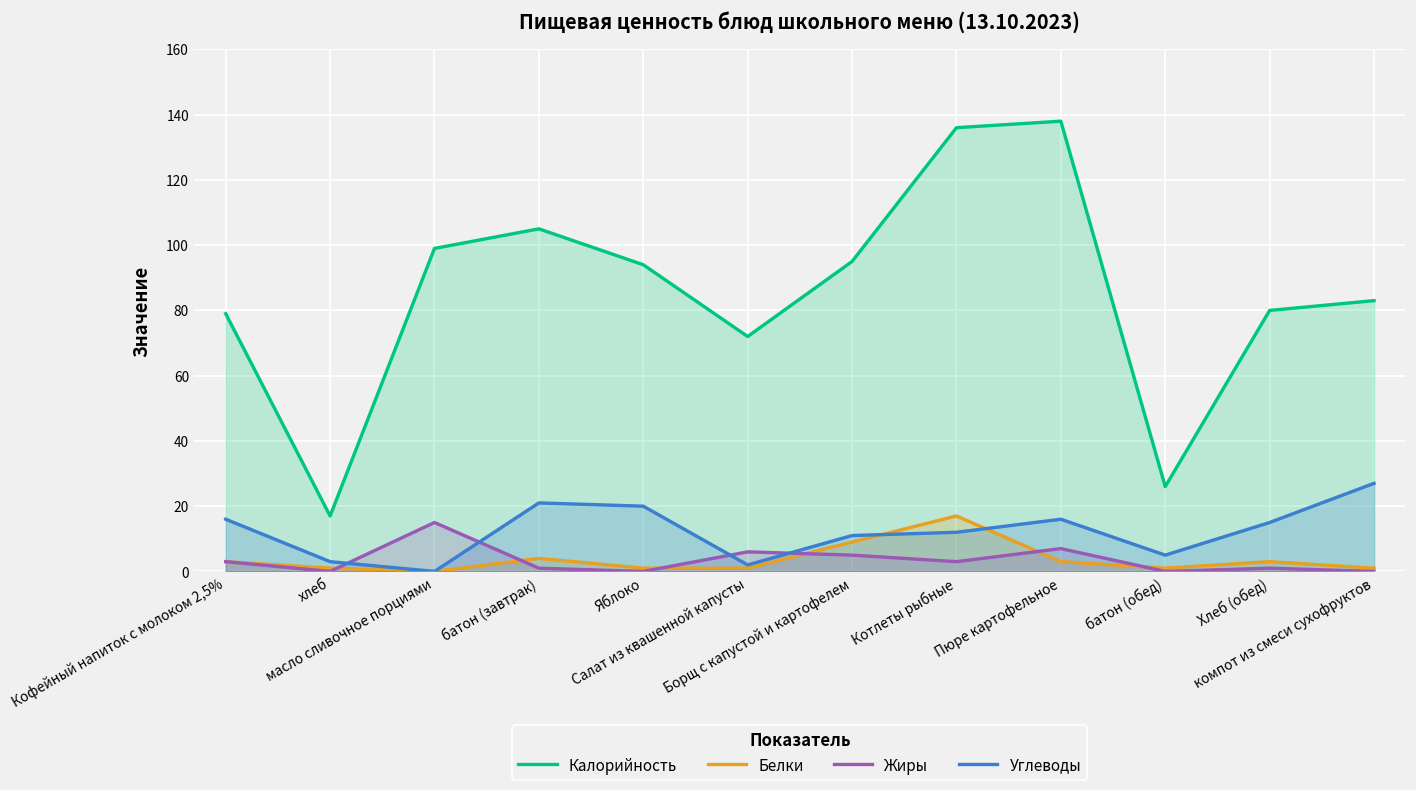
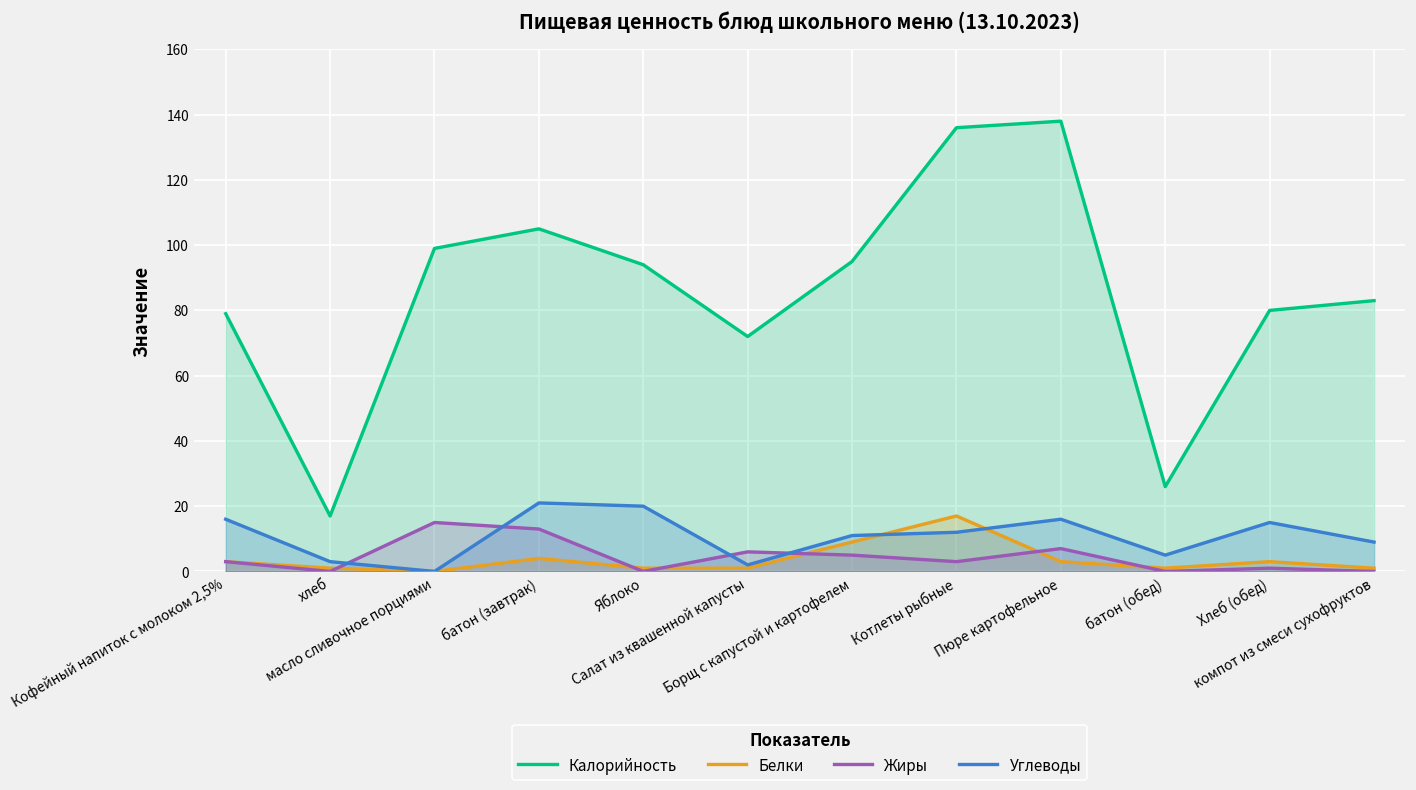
  {
    "Калорийность": {
      "Кофейный напиток с молоком 2,5%": 79,
      "хлеб": 17,
      "масло сливочное порциями": 99,
      "батон (завтрак)": 105,
      "Яблоко": 94,
      "Салат из квашенной капусты": 72,
      "Борщ с капустой и картофелем": 95,
      "Котлеты рыбные": 136,
      "Пюре картофельное": 138,
      "батон (обед)": 26,
      "Хлеб (обед)": 80,
      "компот из смеси сухофруктов": 83
    },
    "Белки": {
      "хлеб": 1,
      "батон (завтрак)": 4,
      "Яблоко": 1,
      "Салат из квашенной капусты": 1,
      "Борщ с капустой и картофелем": 9,
      "Котлеты рыбные": 17,
      "Пюре картофельное": 3,
      "батон (обед)": 1,
      "Хлеб (обед)": 3,
      "компот из смеси сухофруктов": 1
    },
    "Жиры": {
      "хлеб": 0,
      "масло сливочное порциями": 15,
-     "батон (завтрак)": 1,
+     "батон (завтрак)": 13,
      "Яблоко": 0,
      "Салат из квашенной капусты": 6,
      "Борщ с капустой и картофелем": 5,
      "Котлеты рыбные": 3,
      "Пюре картофельное": 7,
      "батон (обед)": 0,
      "Хлеб (обед)": 1,
      "компот из смеси сухофруктов": 0
    },
    "Углеводы": {
      "Кофейный напиток с молоком 2,5%": 16,
      "хлеб": 3,
      "батон (завтрак)": 21,
      "Яблоко": 20,
      "Салат из квашенной капусты": 2,
      "Борщ с капустой и картофелем": 11,
      "Котлеты рыбные": 12,
      "Пюре картофельное": 16,
      "батон (обед)": 5,
      "Хлеб (обед)": 15,
-     "компот из смеси сухофруктов": 27
+     "компот из смеси сухофруктов": 9
    }
  }
